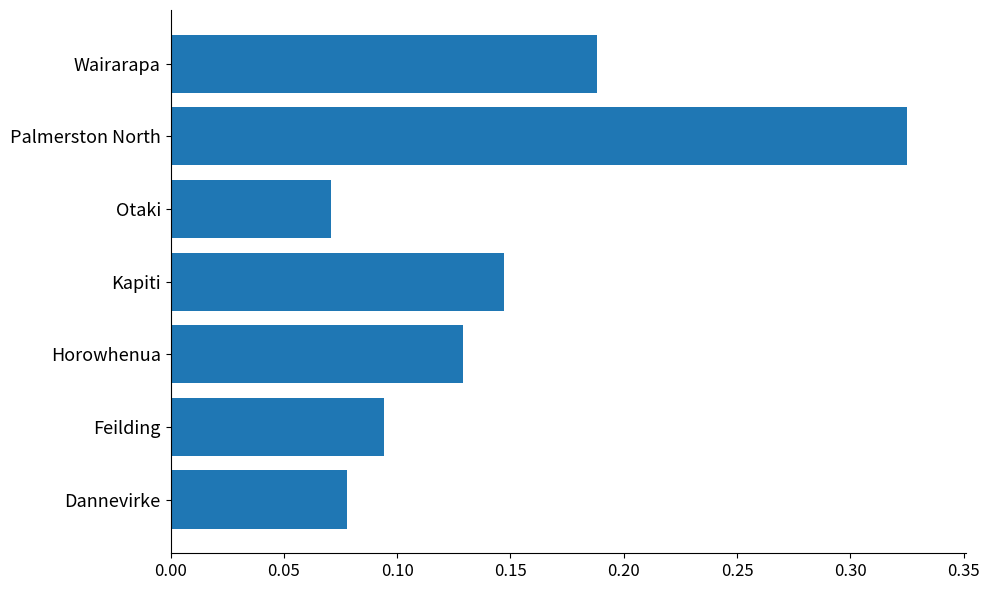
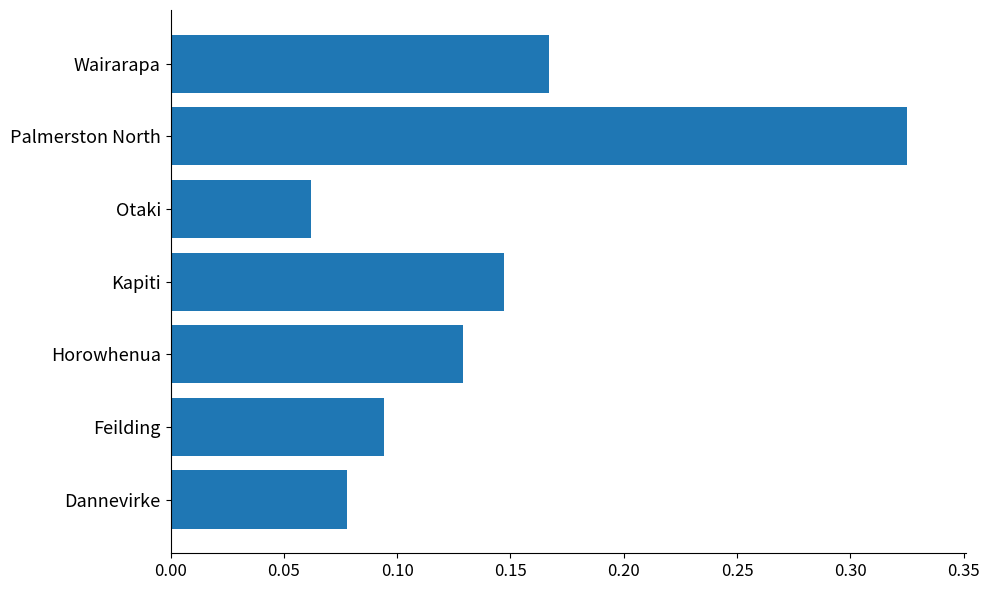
  {
-   "Wairarapa": 0.188,
+   "Wairarapa": 0.167,
    "Palmerston North": 0.325,
-   "Otaki": 0.071,
+   "Otaki": 0.062,
    "Kapiti": 0.147,
    "Horowhenua": 0.129,
    "Feilding": 0.094,
    "Dannevirke": 0.078
  }
